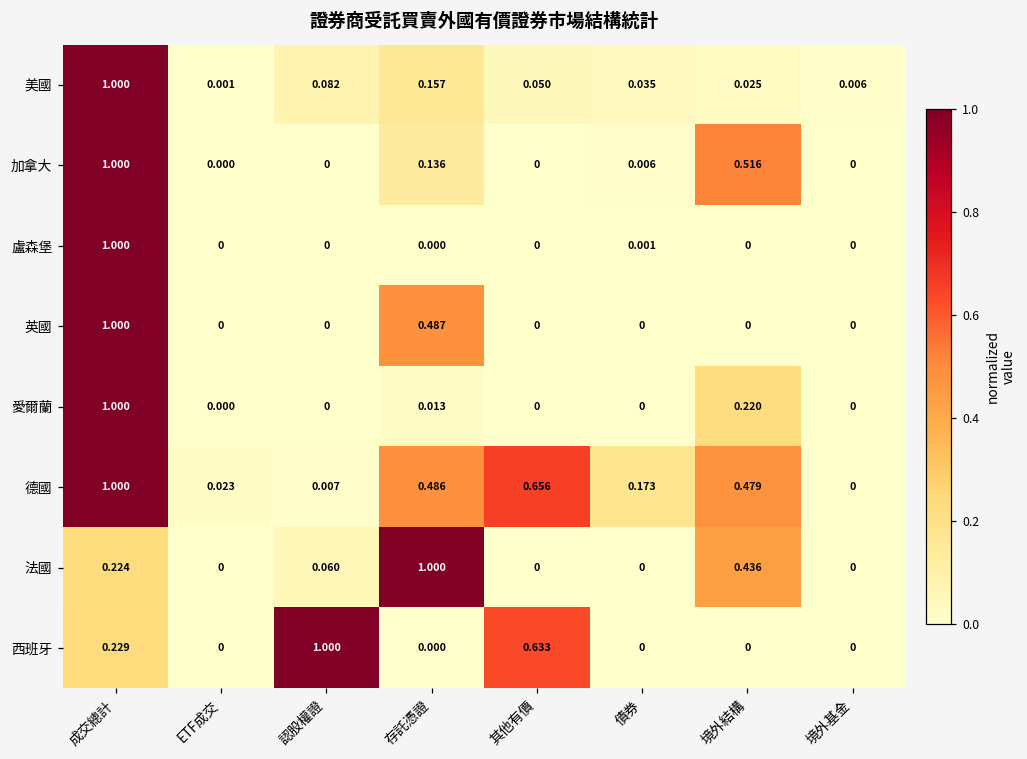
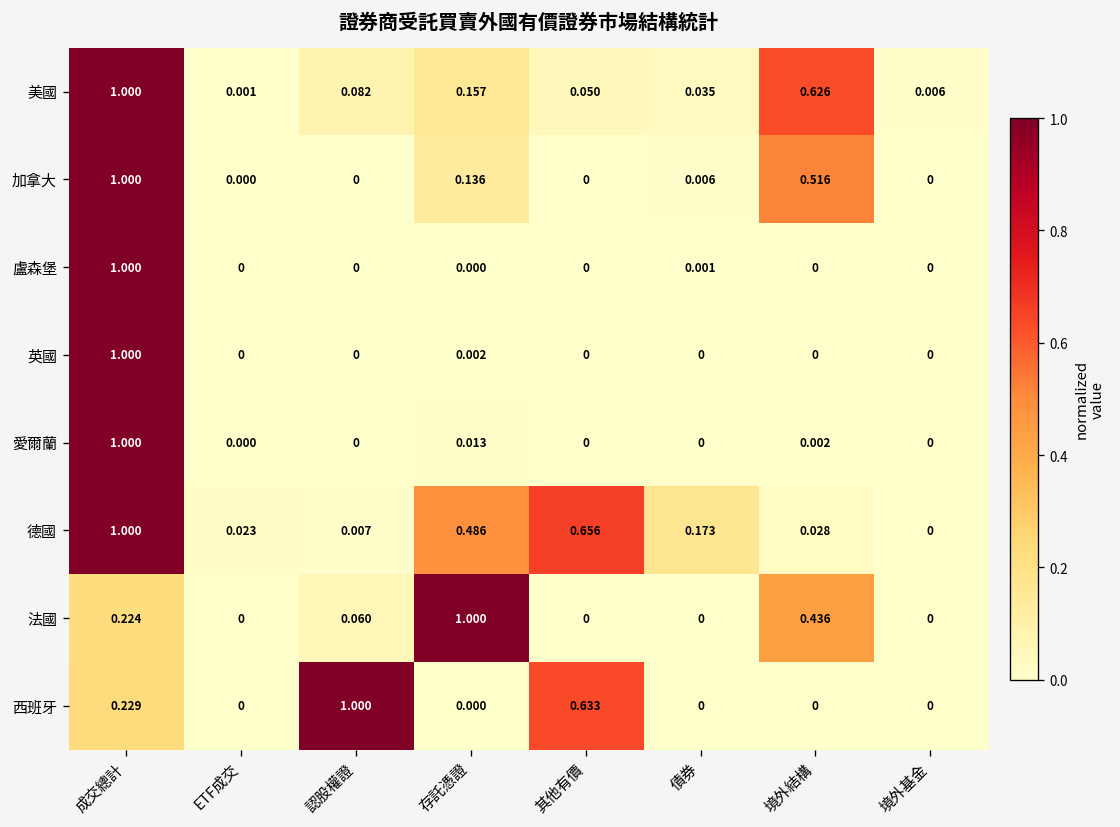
  {
    "美國": {
      "成交總計": 1.000,
      "ETF成交": 0.001,
      "認股權證": 0.082,
      "存託憑證": 0.157,
      "其他有價": 0.050,
      "債券": 0.035,
-     "境外結構": 0.025,
+     "境外結構": 0.626,
      "境外基金": 0.006
    },
    "加拿大": {
      "成交總計": 1.000,
      "ETF成交": 0.000,
      "認股權證": 0,
      "存託憑證": 0.136,
      "其他有價": 0,
      "債券": 0.006,
      "境外結構": 0.516,
      "境外基金": 0
    },
    "盧森堡": {
      "成交總計": 1.000,
      "ETF成交": 0,
      "認股權證": 0,
      "存託憑證": 0.000,
      "其他有價": 0,
      "債券": 0.001,
      "境外結構": 0,
      "境外基金": 0
    },
    "英國": {
      "成交總計": 1.000,
      "ETF成交": 0,
      "認股權證": 0,
-     "存託憑證": 0.487,
+     "存託憑證": 0.002,
      "其他有價": 0,
      "債券": 0,
      "境外結構": 0,
      "境外基金": 0
    },
    "愛爾蘭": {
      "成交總計": 1.000,
      "ETF成交": 0.000,
      "認股權證": 0,
      "存託憑證": 0.013,
      "其他有價": 0,
      "債券": 0,
-     "境外結構": 0.220,
+     "境外結構": 0.002,
      "境外基金": 0
    },
    "德國": {
      "成交總計": 1.000,
      "ETF成交": 0.023,
      "認股權證": 0.007,
      "存託憑證": 0.486,
      "其他有價": 0.656,
      "債券": 0.173,
-     "境外結構": 0.479,
+     "境外結構": 0.028,
      "境外基金": 0
    },
    "法國": {
      "成交總計": 0.224,
      "ETF成交": 0,
      "認股權證": 0.060,
      "存託憑證": 1.000,
      "其他有價": 0,
      "債券": 0,
      "境外結構": 0.436,
      "境外基金": 0
    },
    "西班牙": {
      "成交總計": 0.229,
      "ETF成交": 0,
      "認股權證": 1.000,
      "存託憑證": 0.000,
      "其他有價": 0.633,
      "債券": 0,
      "境外結構": 0,
      "境外基金": 0
    }
  }
